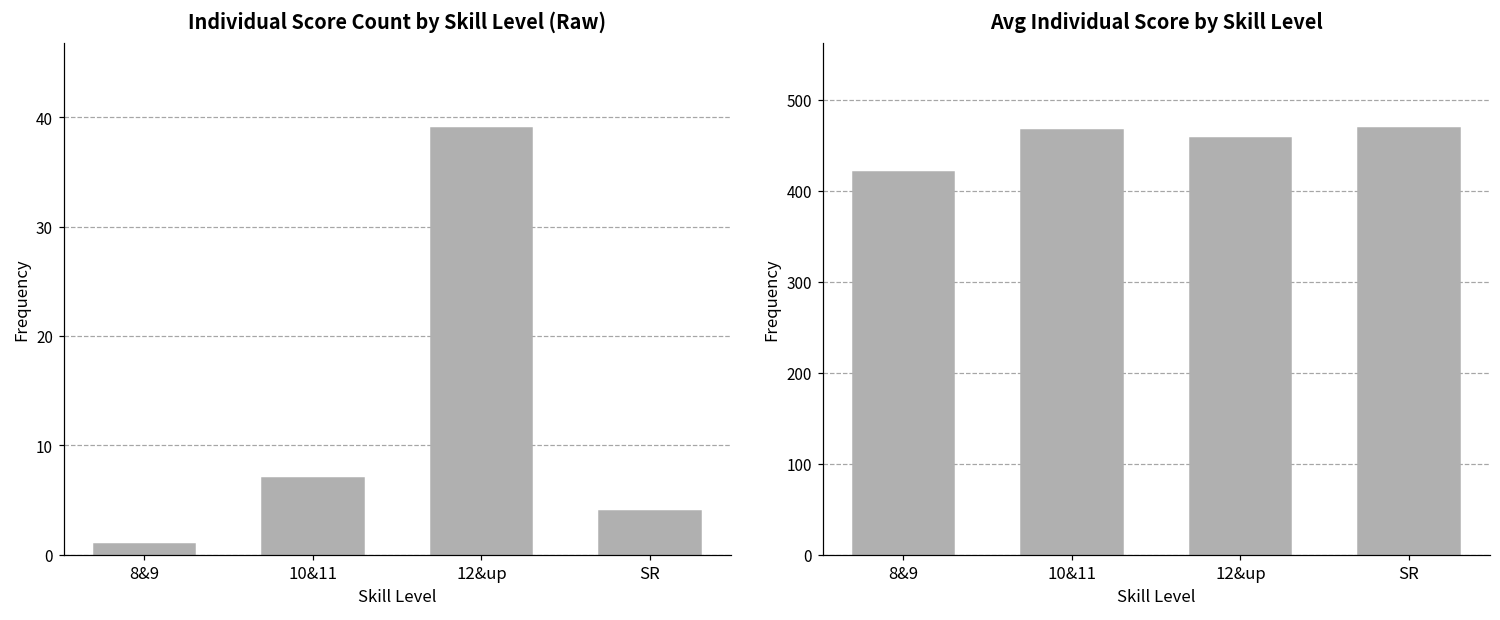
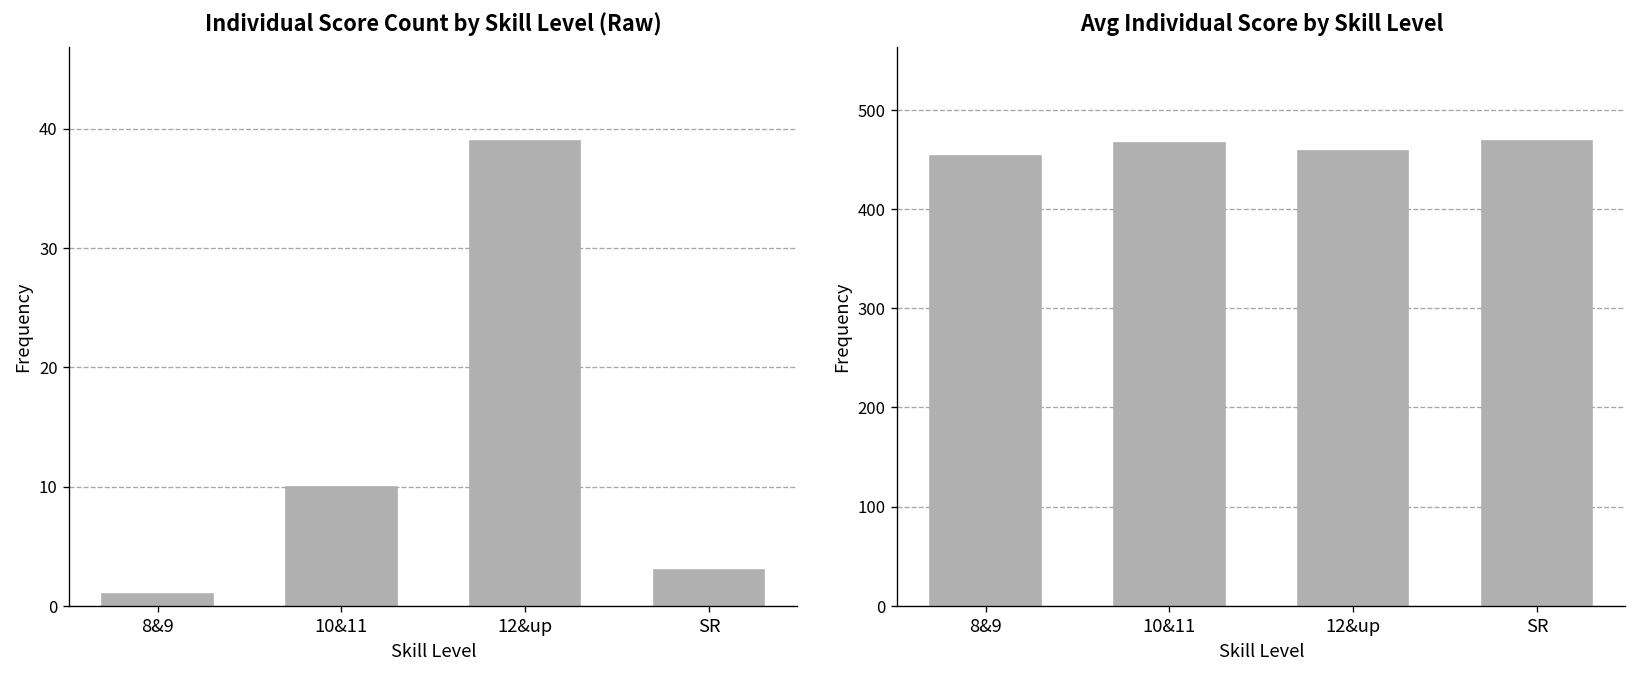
  {
    "Individual Score Count by Skill Level (Raw)": {
      "8&9": 1,
-     "10&11": 7,
+     "10&11": 10,
      "12&up": 39,
-     "SR": 4
+     "SR": 3
    },
    "Avg Individual Score by Skill Level": {
-     "8&9": 420,
+     "8&9": 450,
      "10&11": 470,
      "12&up": 460,
      "SR": 470
    }
  }
